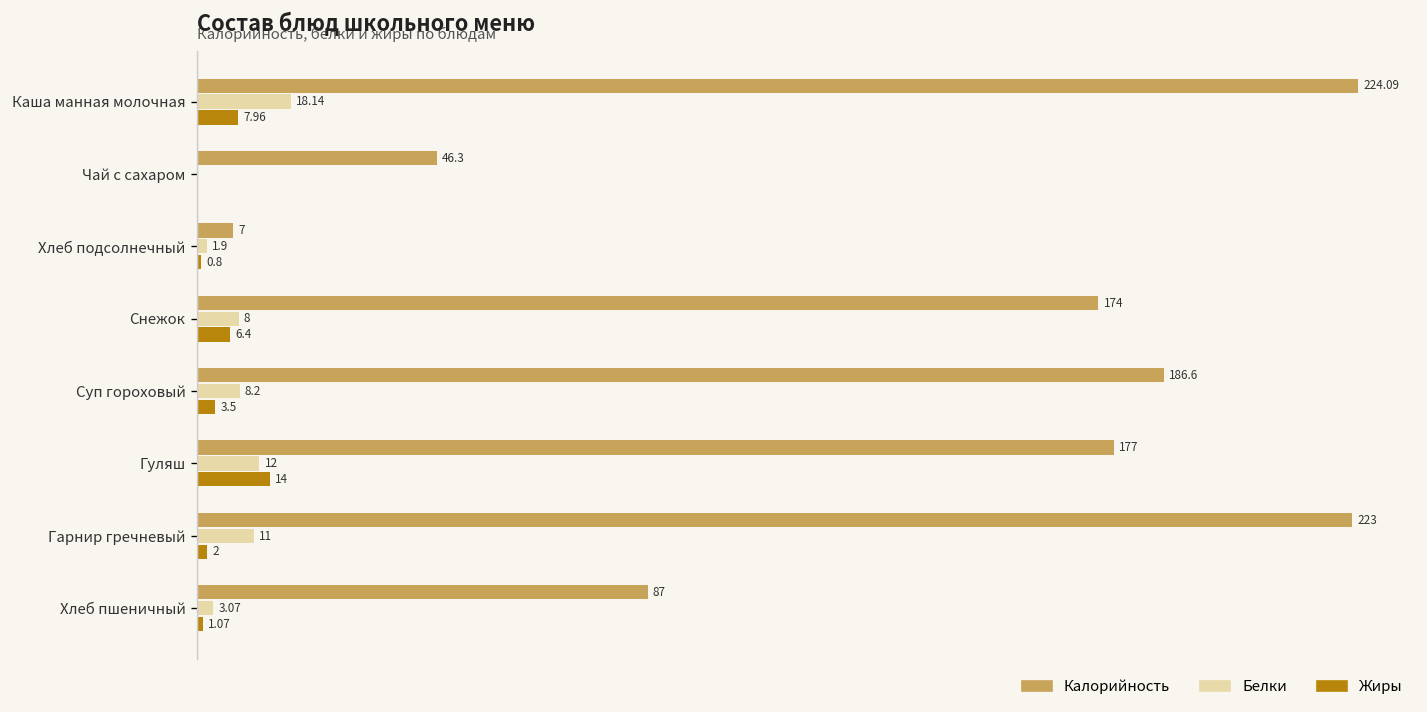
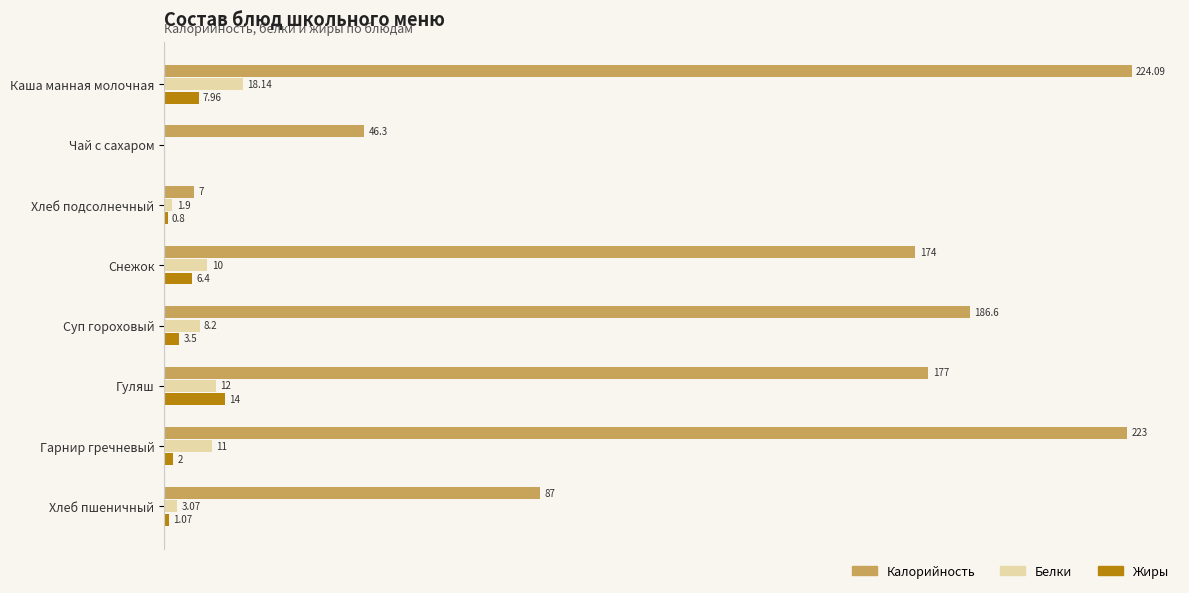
  {
    "Калорийность": {
      "Каша манная молочная": 224.09,
      "Чай с сахаром": 46.3,
      "Хлеб подсолнечный": 7,
      "Снежок": 174,
      "Суп гороховый": 186.6,
      "Гуляш": 177,
      "Гарнир гречневый": 223,
      "Хлеб пшеничный": 87
    },
    "Белки": {
      "Каша манная молочная": 18.14,
      "Хлеб подсолнечный": 1.9,
-     "Снежок": 8,
+     "Снежок": 10,
      "Суп гороховый": 8.2,
      "Гуляш": 12,
      "Гарнир гречневый": 11,
      "Хлеб пшеничный": 3.07
    },
    "Жиры": {
      "Каша манная молочная": 7.96,
      "Хлеб подсолнечный": 0.8,
      "Снежок": 6.4,
      "Суп гороховый": 3.5,
      "Гуляш": 14,
      "Гарнир гречневый": 2,
      "Хлеб пшеничный": 1.07
    }
  }
